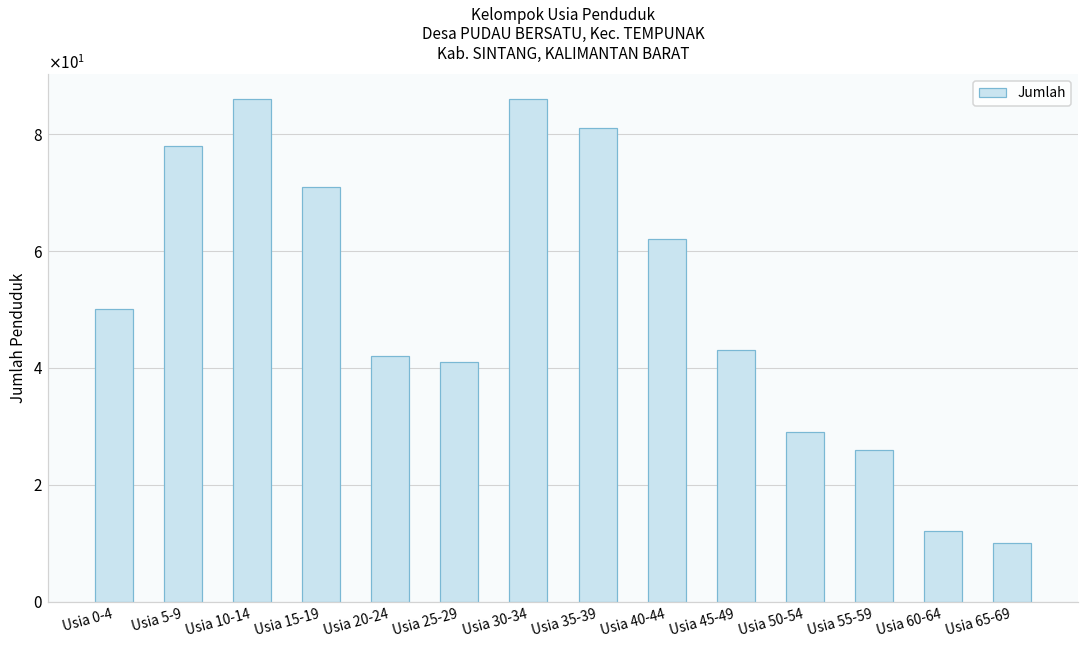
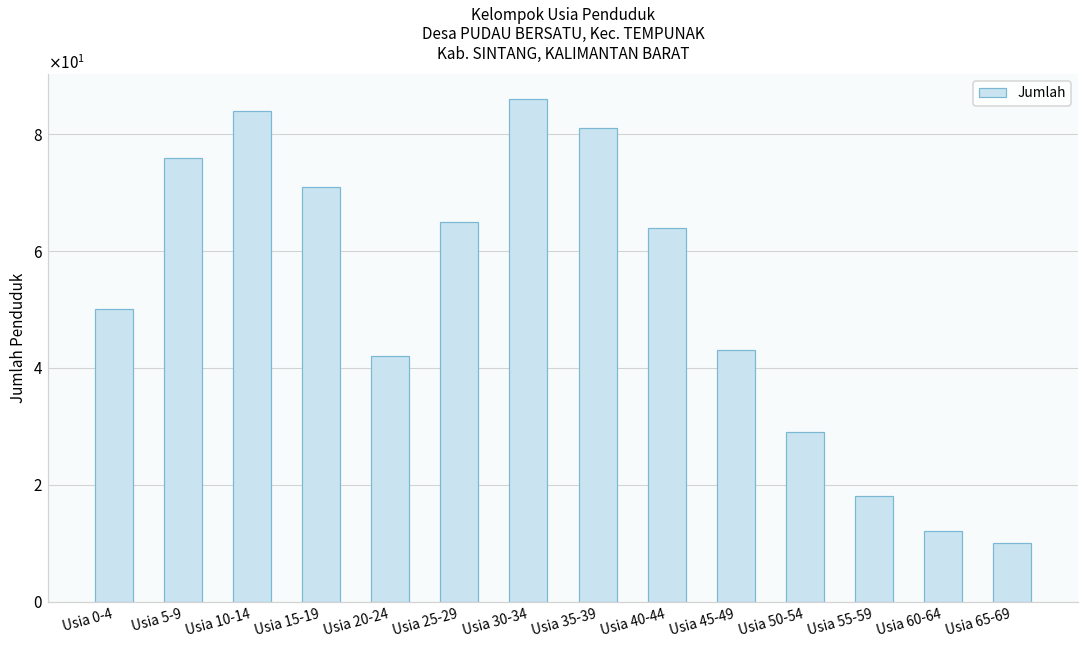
  {
    "Usia 0-4": 50,
-   "Usia 5-9": 78,
-   "Usia 10-14": 86,
+   "Usia 5-9": 76,
+   "Usia 10-14": 84,
    "Usia 15-19": 71,
    "Usia 20-24": 42,
-   "Usia 25-29": 41,
+   "Usia 25-29": 65,
    "Usia 30-34": 86,
    "Usia 35-39": 81,
-   "Usia 40-44": 62,
+   "Usia 40-44": 64,
    "Usia 45-49": 43,
    "Usia 50-54": 29,
-   "Usia 55-59": 26,
+   "Usia 55-59": 18,
    "Usia 60-64": 12,
    "Usia 65-69": 10
  }
